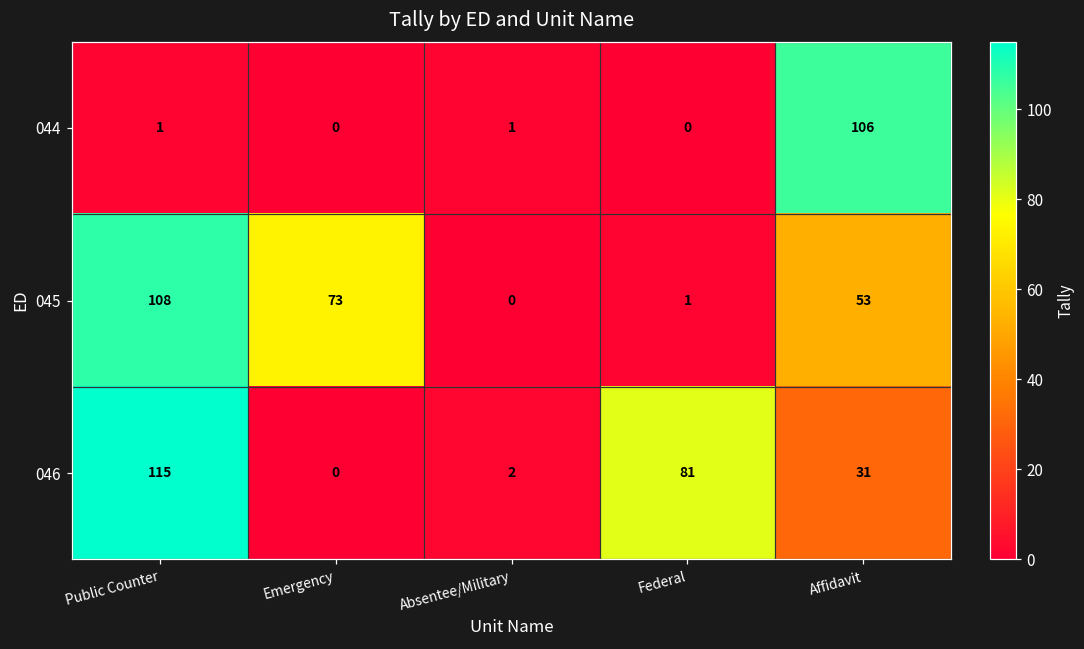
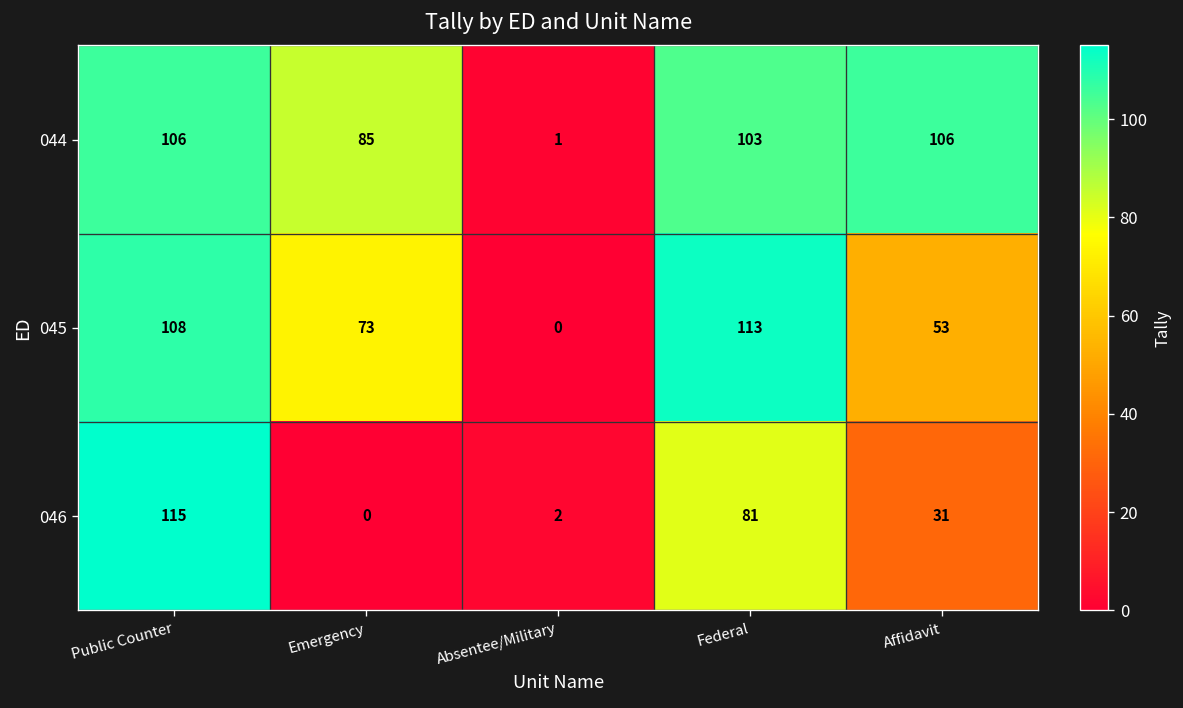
  {
    "044": {
-     "Public Counter": 1,
-     "Emergency": 0,
+     "Public Counter": 106,
+     "Emergency": 85,
      "Absentee/Military": 1,
-     "Federal": 0,
+     "Federal": 103,
      "Affidavit": 106
    },
    "045": {
      "Public Counter": 108,
      "Emergency": 73,
      "Absentee/Military": 0,
-     "Federal": 1,
+     "Federal": 113,
      "Affidavit": 53
    },
    "046": {
      "Public Counter": 115,
      "Emergency": 0,
      "Absentee/Military": 2,
      "Federal": 81,
      "Affidavit": 31
    }
  }
